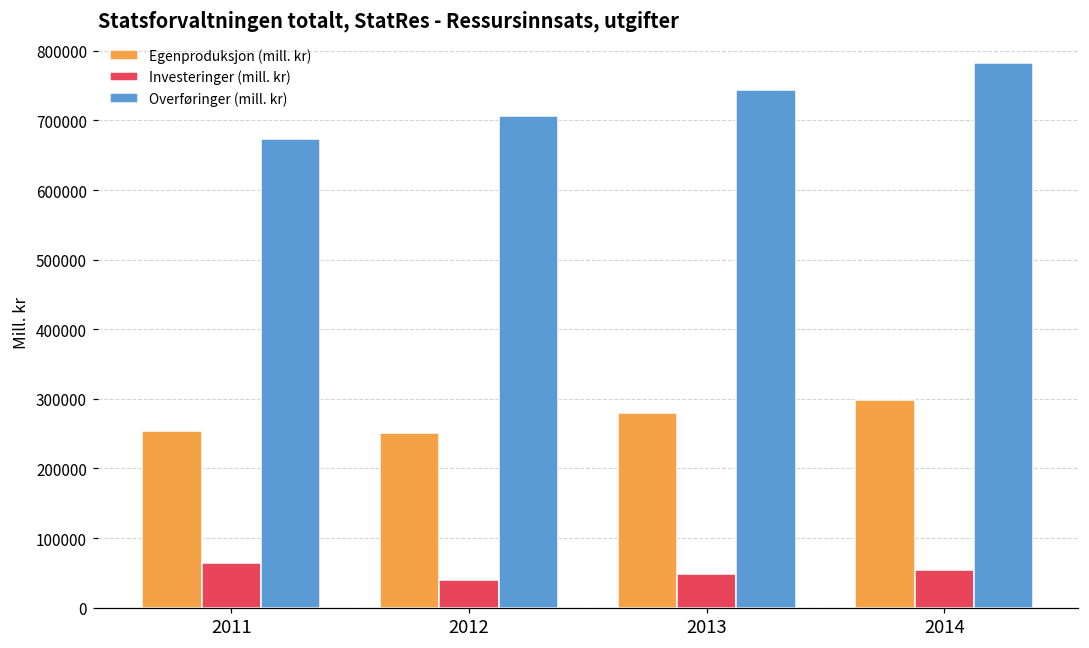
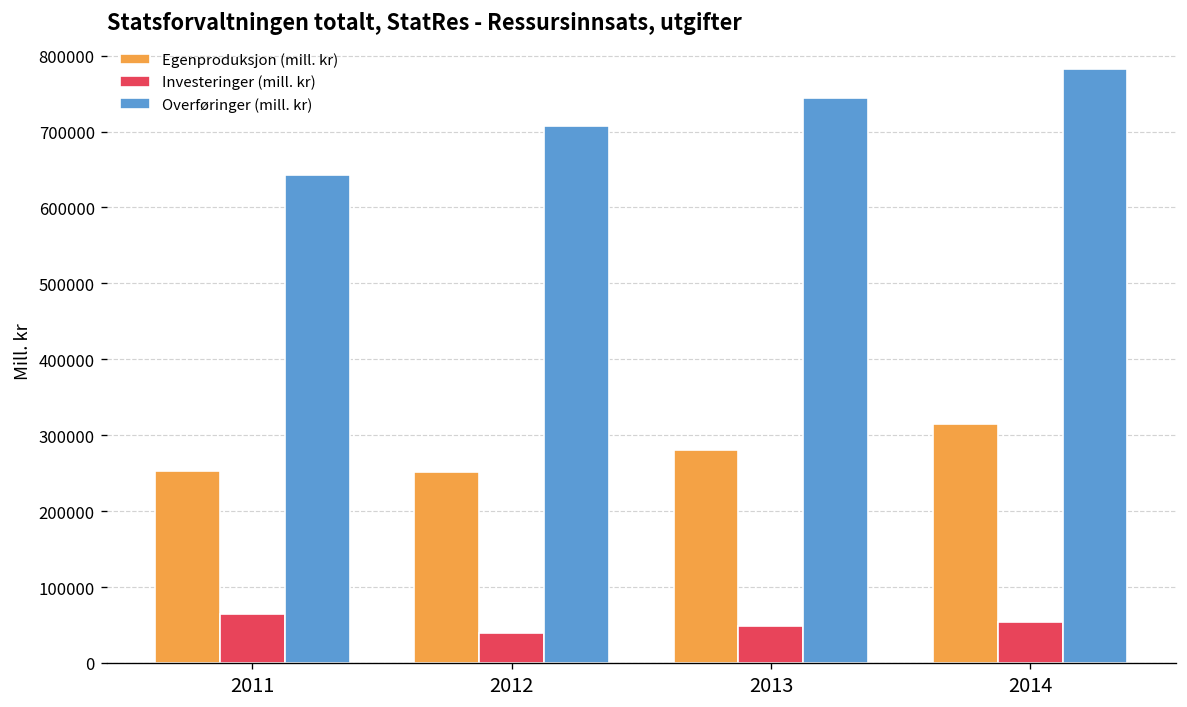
  {
    "Egenproduksjon (mill. kr)": {
      "2011": 250000,
      "2012": 250000,
      "2013": 280000,
-     "2014": 300000
+     "2014": 320000
    },
    "Investeringer (mill. kr)": {
      "2011": 60000,
      "2012": 40000,
      "2013": 50000,
      "2014": 50000
    },
    "Overføringer (mill. kr)": {
-     "2011": 670000,
+     "2011": 640000,
      "2012": 710000,
      "2013": 740000,
      "2014": 780000
    }
  }
